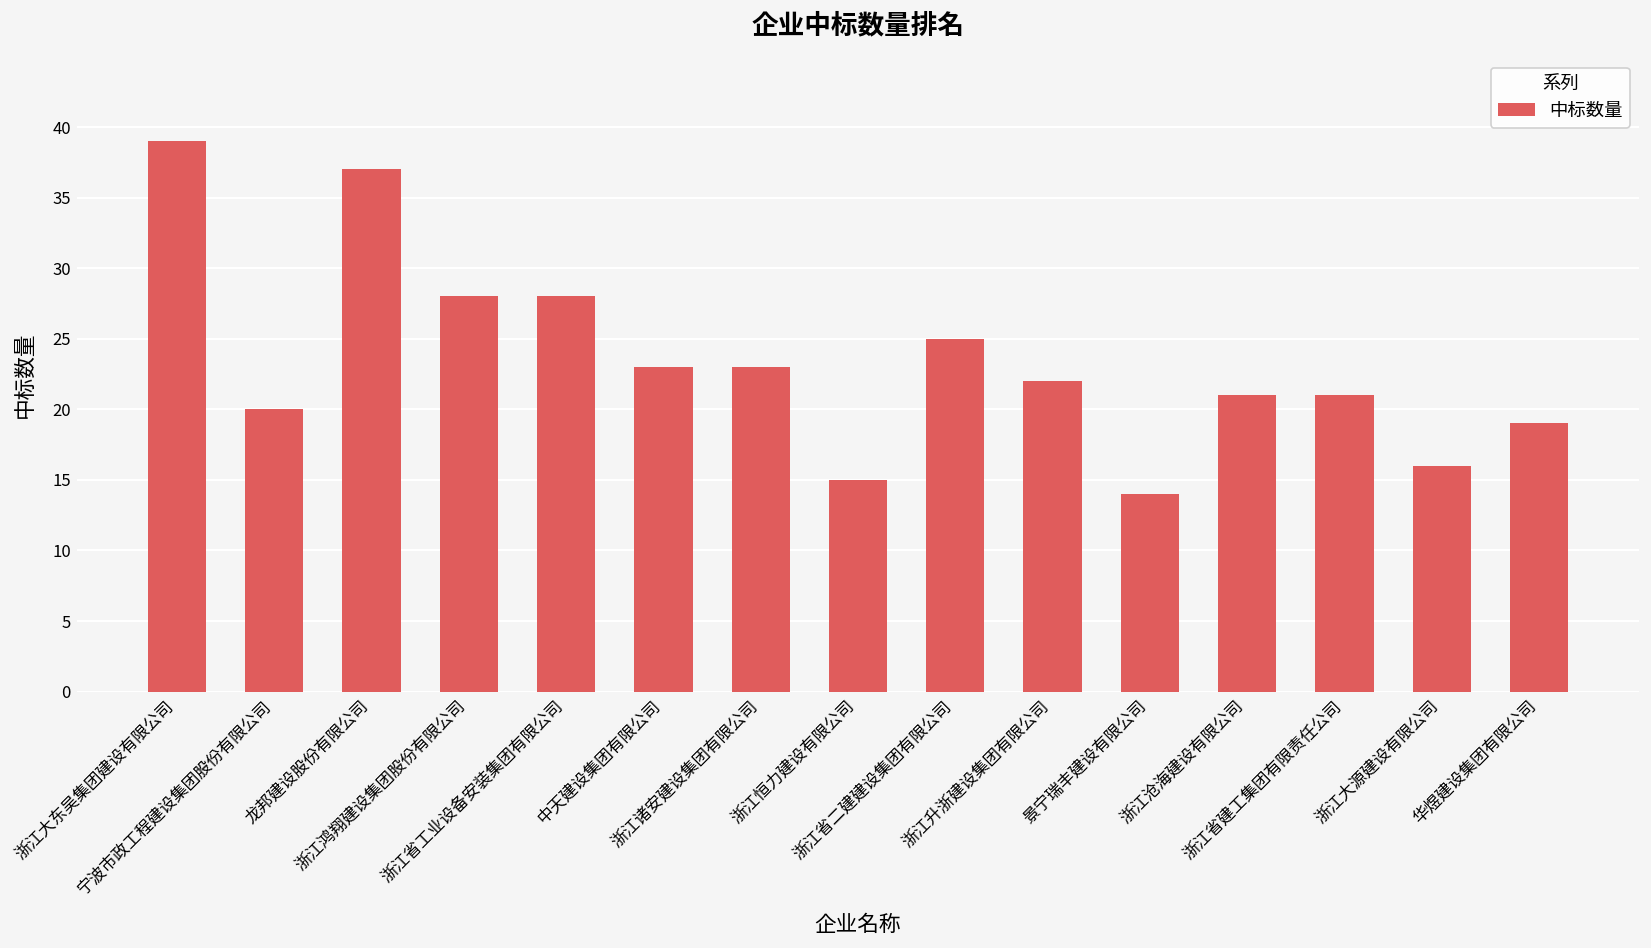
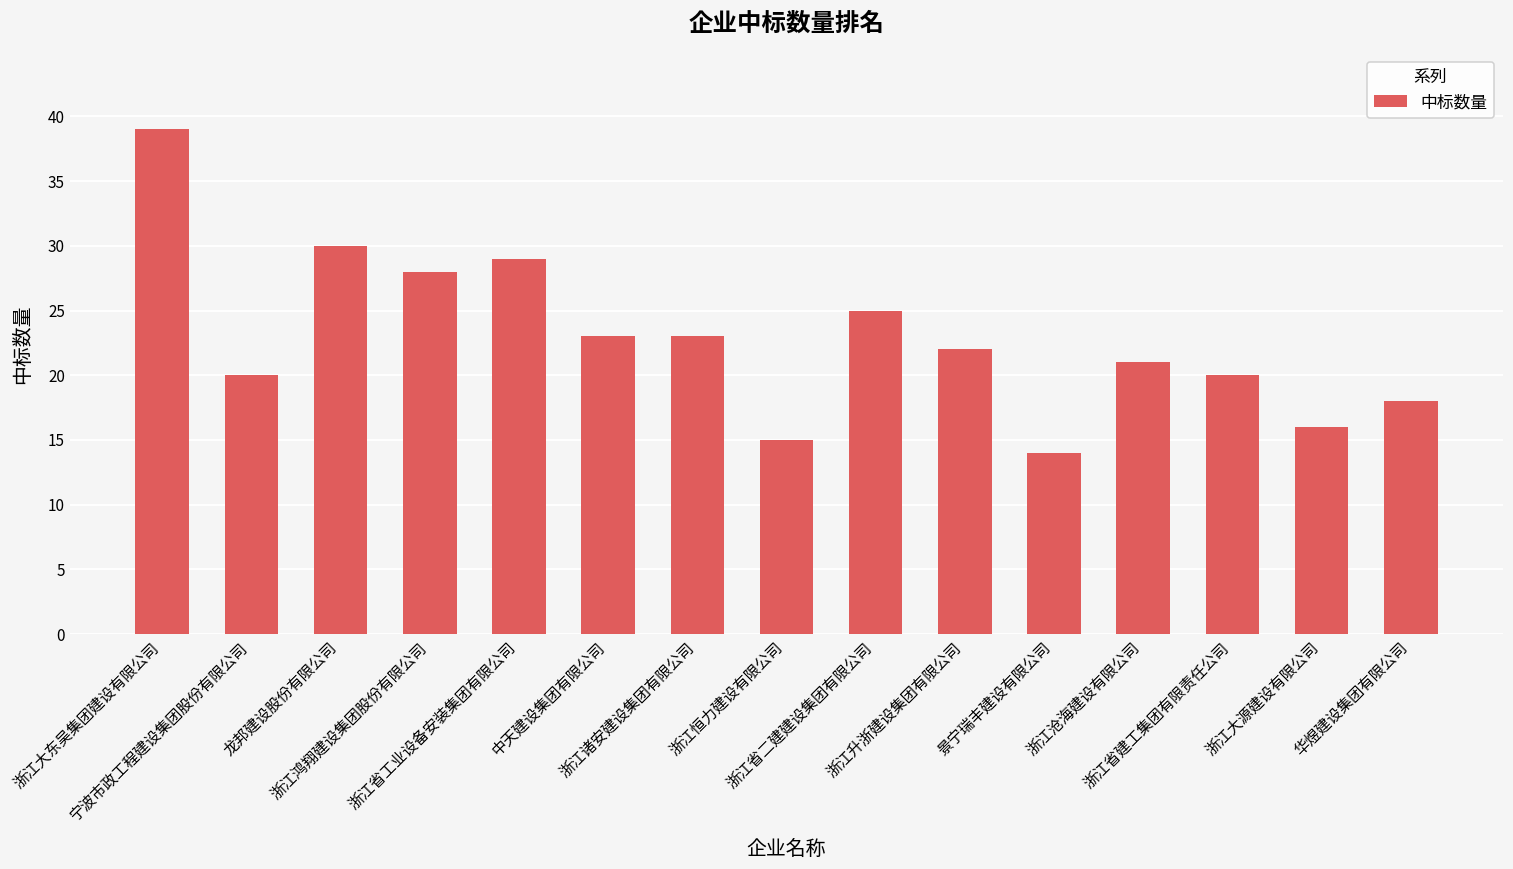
  {
    "浙江大东吴集团建设有限公司": 39,
    "宁波市政工程建设集团股份有限公司": 20,
-   "龙邦建设股份有限公司": 37,
+   "龙邦建设股份有限公司": 30,
    "浙江鸿翔建设集团股份有限公司": 28,
-   "浙江省工业设备安装集团有限公司": 28,
+   "浙江省工业设备安装集团有限公司": 29,
    "中天建设集团有限公司": 23,
    "浙江诸安建设集团有限公司": 23,
    "浙江恒力建设有限公司": 15,
    "浙江省二建建设集团有限公司": 25,
    "浙江升浙建设集团有限公司": 22,
    "景宁瑞丰建设有限公司": 14,
    "浙江沧海建设有限公司": 21,
-   "浙江省建工集团有限责任公司": 21,
+   "浙江省建工集团有限责任公司": 20,
    "浙江大源建设有限公司": 16,
-   "华煜建设集团有限公司": 19
+   "华煜建设集团有限公司": 18
  }
